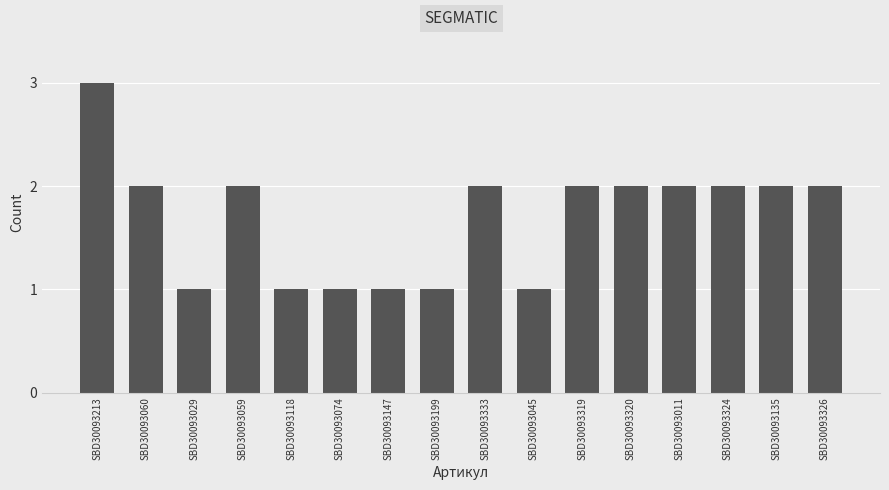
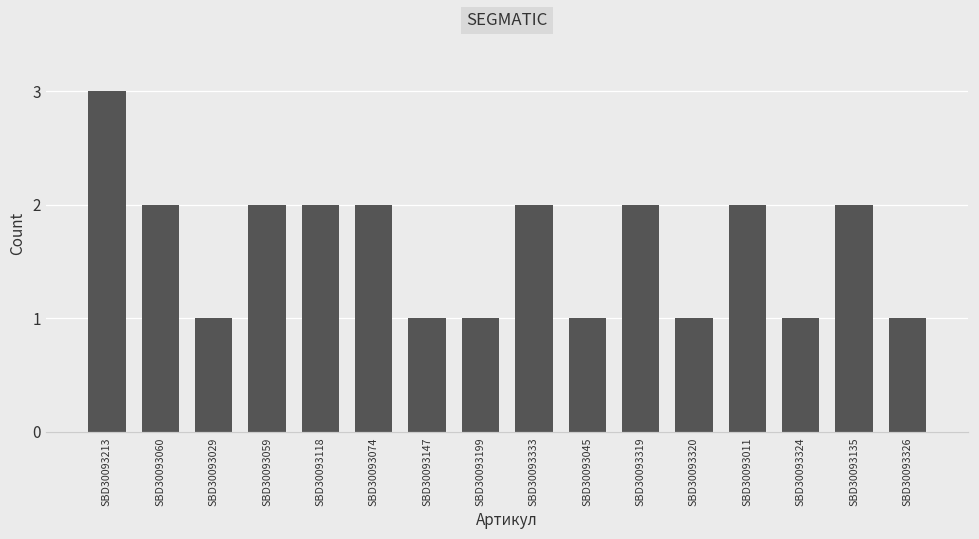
  {
    "SBD30093213": 3,
    "SBD30093060": 2,
    "SBD30093029": 1,
    "SBD30093059": 2,
-   "SBD30093118": 1,
-   "SBD30093074": 1,
+   "SBD30093118": 2,
+   "SBD30093074": 2,
    "SBD30093147": 1,
    "SBD30093199": 1,
    "SBD30093333": 2,
    "SBD30093045": 1,
    "SBD30093319": 2,
-   "SBD30093320": 2,
+   "SBD30093320": 1,
    "SBD30093011": 2,
-   "SBD30093324": 2,
+   "SBD30093324": 1,
    "SBD30093135": 2,
-   "SBD30093326": 2
+   "SBD30093326": 1
  }
